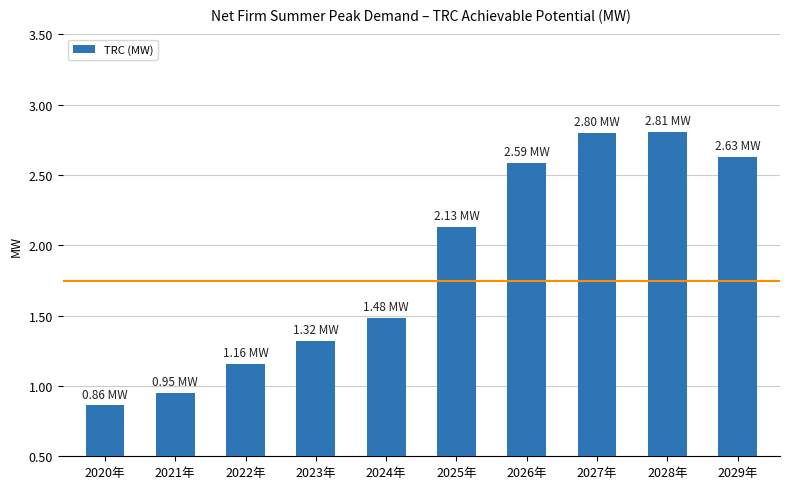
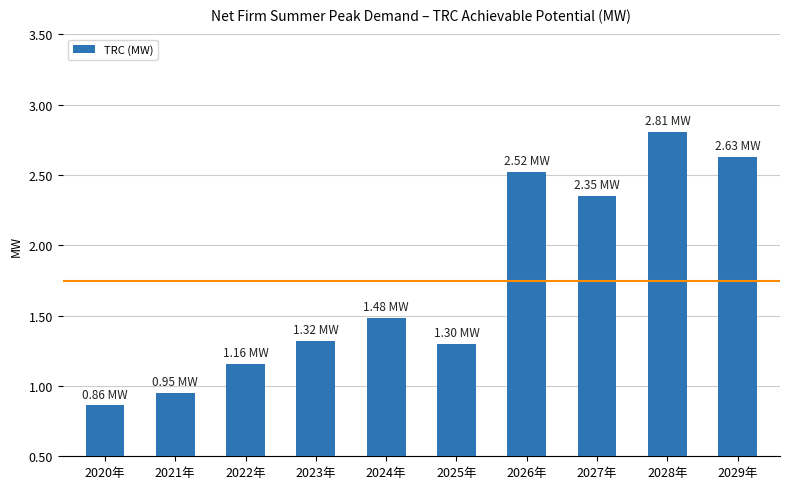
  {
    "2020年": 0.86,
    "2021年": 0.95,
    "2022年": 1.16,
    "2023年": 1.32,
    "2024年": 1.48,
-   "2025年": 2.13,
-   "2026年": 2.59,
-   "2027年": 2.80,
+   "2025年": 1.30,
+   "2026年": 2.52,
+   "2027年": 2.35,
    "2028年": 2.81,
    "2029年": 2.63
  }
